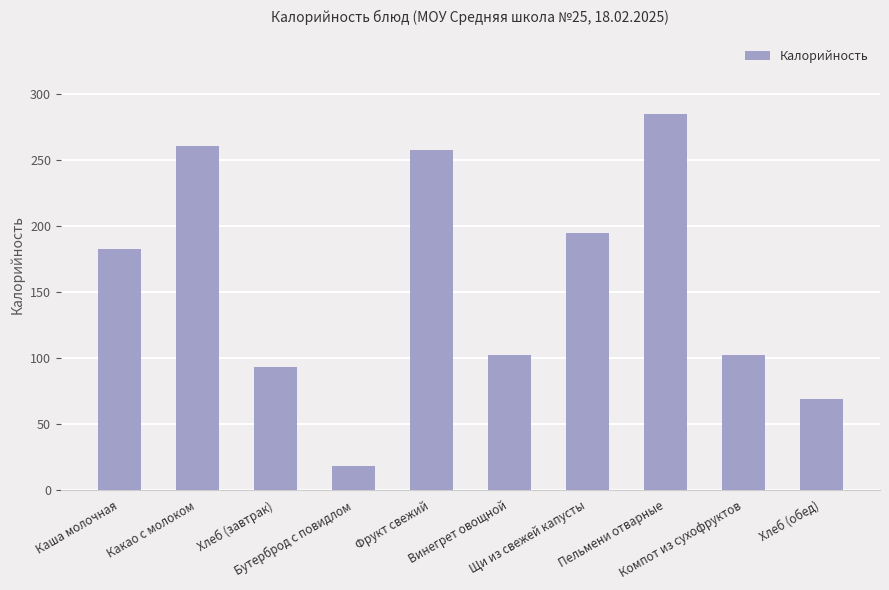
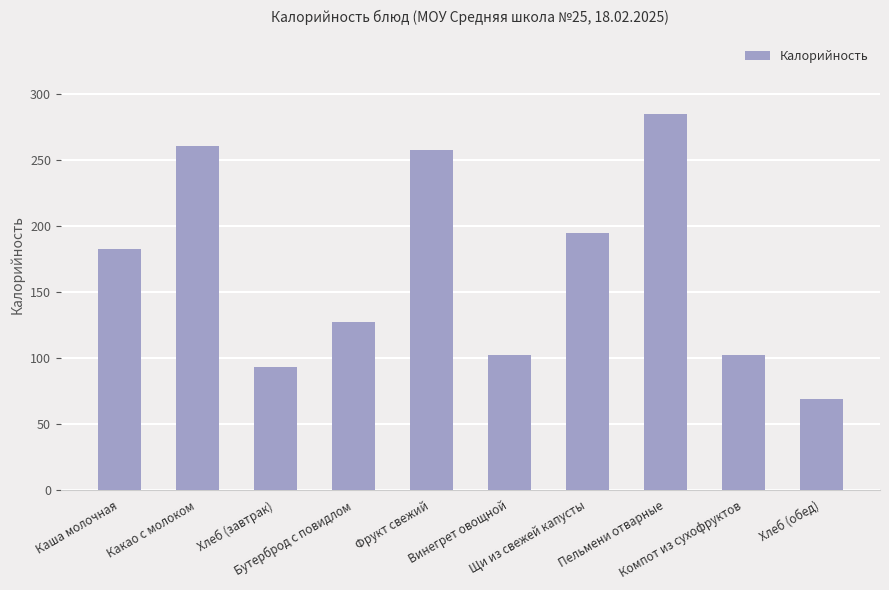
  {
    "Каша молочная": 183,
    "Какао с молоком": 261,
    "Хлеб (завтрак)": 93,
-   "Бутерброд с повидлом": 18,
+   "Бутерброд с повидлом": 127,
    "Фрукт свежий": 258,
    "Винегрет овощной": 102,
    "Щи из свежей капусты": 195,
    "Пельмени отварные": 285,
    "Компот из сухофруктов": 102,
    "Хлеб (обед)": 69
  }
